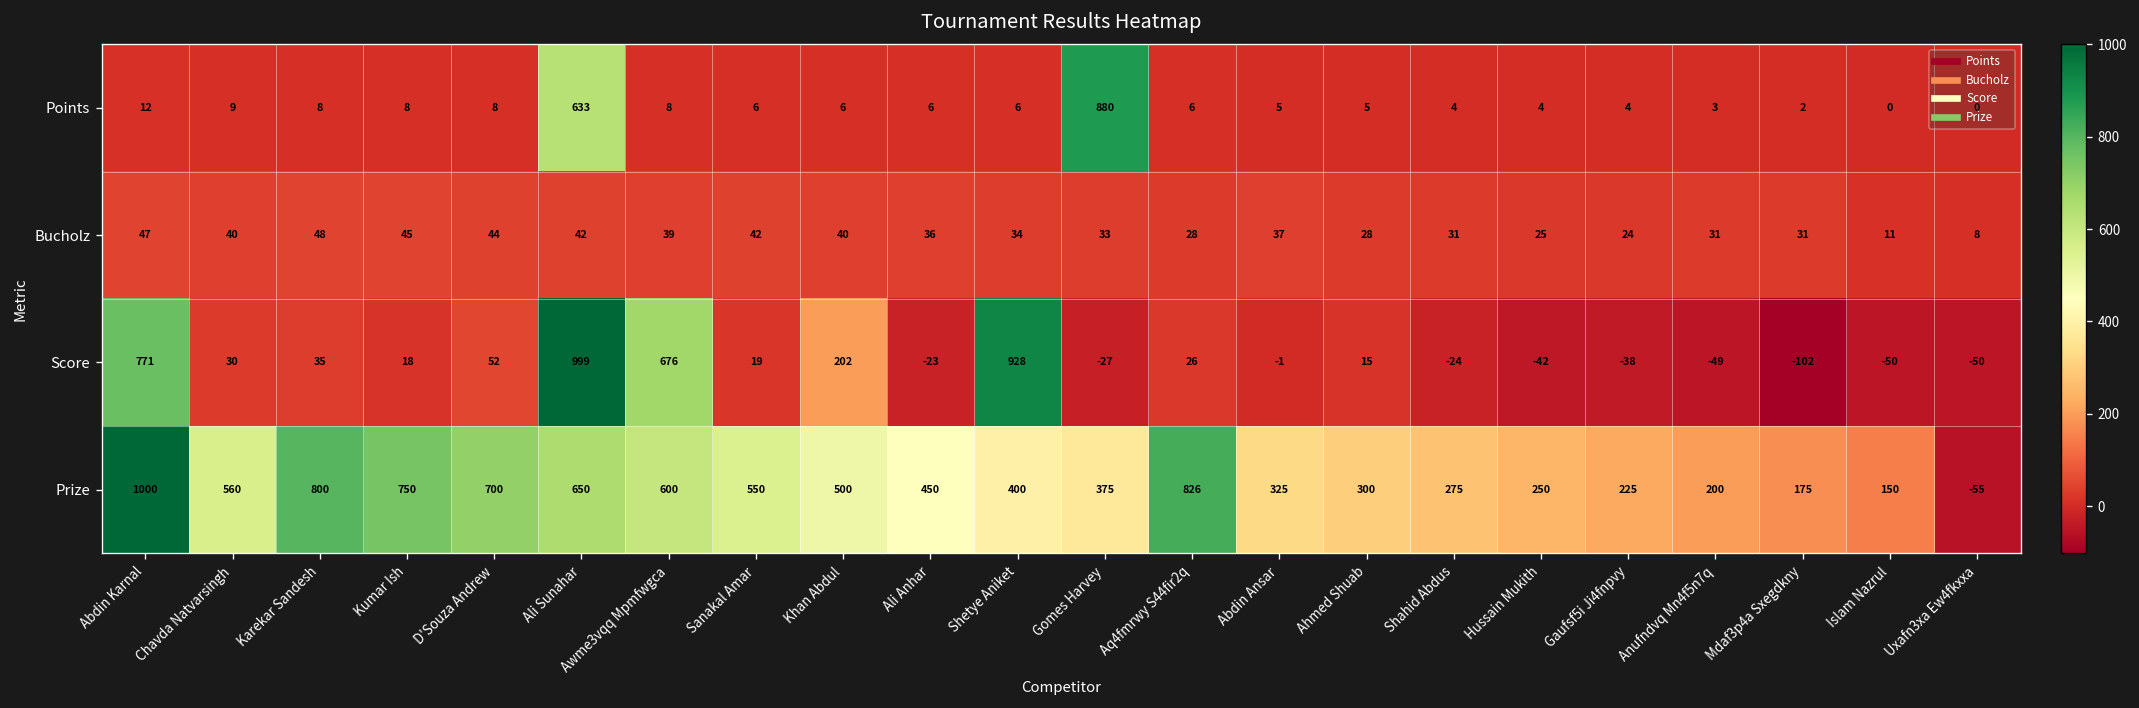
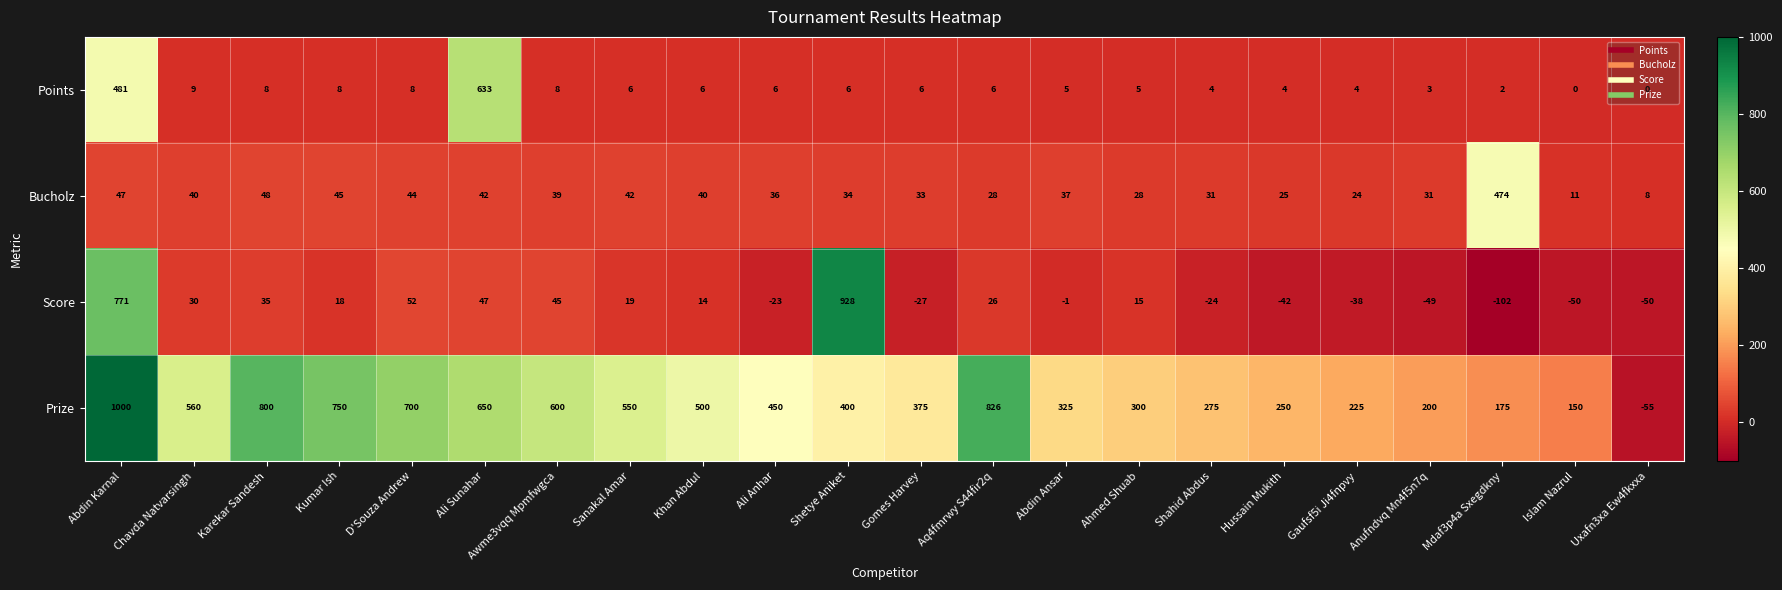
  {
    "Points": {
-     "Abdin Karnal": 12,
+     "Abdin Karnal": 481,
      "Chavda Natvarsingh": 9,
      "Karekar Sandesh": 8,
      "Kumar Ish": 8,
      "D'Souza Andrew": 8,
      "Ali Sunahar": 633,
      "Awme3vqq Mpmfwgca": 8,
      "Sanakal Amar": 6,
      "Khan Abdul": 6,
      "Ali Anhar": 6,
      "Shetye Aniket": 6,
-     "Gomes Harvey": 880,
+     "Gomes Harvey": 6,
      "Aq4fmrwy S44fir2q": 6,
      "Abdin Ansar": 5,
      "Ahmed Shuab": 5,
      "Shahid Abdus": 4,
      "Hussain Mukith": 4,
      "Gaufsf5i Ji4fnpvy": 4,
      "Anufndvq Mn4f5n7q": 3,
      "Mdaf3p4a Sxegdkny": 2,
      "Islam Nazrul": 0
    },
    "Bucholz": {
      "Abdin Karnal": 47,
      "Chavda Natvarsingh": 40,
      "Karekar Sandesh": 48,
      "Kumar Ish": 45,
      "D'Souza Andrew": 44,
      "Ali Sunahar": 42,
      "Awme3vqq Mpmfwgca": 39,
      "Sanakal Amar": 42,
      "Khan Abdul": 40,
      "Ali Anhar": 36,
      "Shetye Aniket": 34,
      "Gomes Harvey": 33,
      "Aq4fmrwy S44fir2q": 28,
      "Abdin Ansar": 37,
      "Ahmed Shuab": 28,
      "Shahid Abdus": 31,
      "Hussain Mukith": 25,
      "Gaufsf5i Ji4fnpvy": 24,
      "Anufndvq Mn4f5n7q": 31,
-     "Mdaf3p4a Sxegdkny": 31,
+     "Mdaf3p4a Sxegdkny": 474,
      "Islam Nazrul": 11,
      "Uxafn3xa Ew4fkxxa": 8
    },
    "Score": {
      "Abdin Karnal": 771,
      "Chavda Natvarsingh": 30,
      "Karekar Sandesh": 35,
      "Kumar Ish": 18,
      "D'Souza Andrew": 52,
-     "Ali Sunahar": 999,
-     "Awme3vqq Mpmfwgca": 676,
+     "Ali Sunahar": 47,
+     "Awme3vqq Mpmfwgca": 45,
      "Sanakal Amar": 19,
-     "Khan Abdul": 202,
+     "Khan Abdul": 14,
      "Ali Anhar": -23,
      "Shetye Aniket": 928,
      "Gomes Harvey": -27,
      "Aq4fmrwy S44fir2q": 26,
      "Abdin Ansar": -1,
      "Ahmed Shuab": 15,
      "Shahid Abdus": -24,
      "Hussain Mukith": -42,
      "Gaufsf5i Ji4fnpvy": -38,
      "Anufndvq Mn4f5n7q": -49,
      "Mdaf3p4a Sxegdkny": -102,
      "Islam Nazrul": -50,
      "Uxafn3xa Ew4fkxxa": -50
    },
    "Prize": {
      "Abdin Karnal": 1000,
      "Chavda Natvarsingh": 560,
      "Karekar Sandesh": 800,
      "Kumar Ish": 750,
      "D'Souza Andrew": 700,
      "Ali Sunahar": 650,
      "Awme3vqq Mpmfwgca": 600,
      "Sanakal Amar": 550,
      "Khan Abdul": 500,
      "Ali Anhar": 450,
      "Shetye Aniket": 400,
      "Gomes Harvey": 375,
      "Aq4fmrwy S44fir2q": 826,
      "Abdin Ansar": 325,
      "Ahmed Shuab": 300,
      "Shahid Abdus": 275,
      "Hussain Mukith": 250,
      "Gaufsf5i Ji4fnpvy": 225,
      "Anufndvq Mn4f5n7q": 200,
      "Mdaf3p4a Sxegdkny": 175,
      "Islam Nazrul": 150,
      "Uxafn3xa Ew4fkxxa": -55
    }
  }
